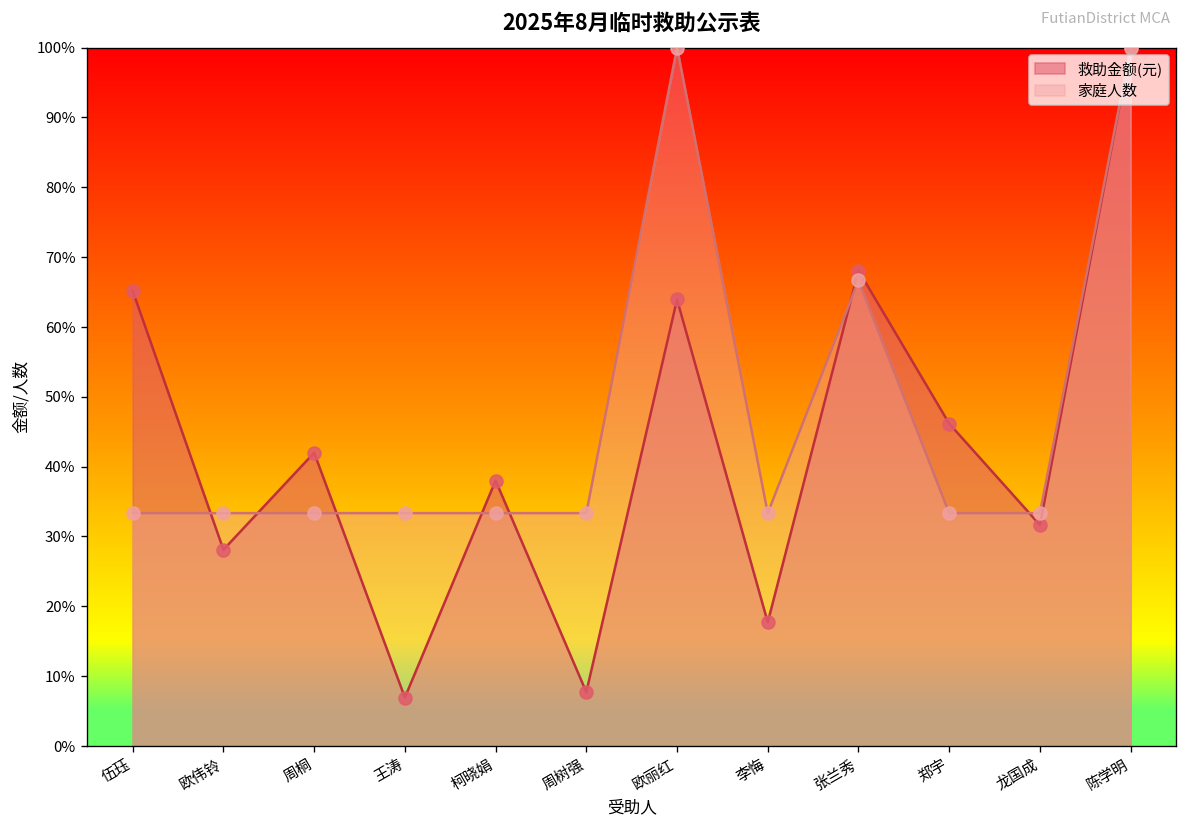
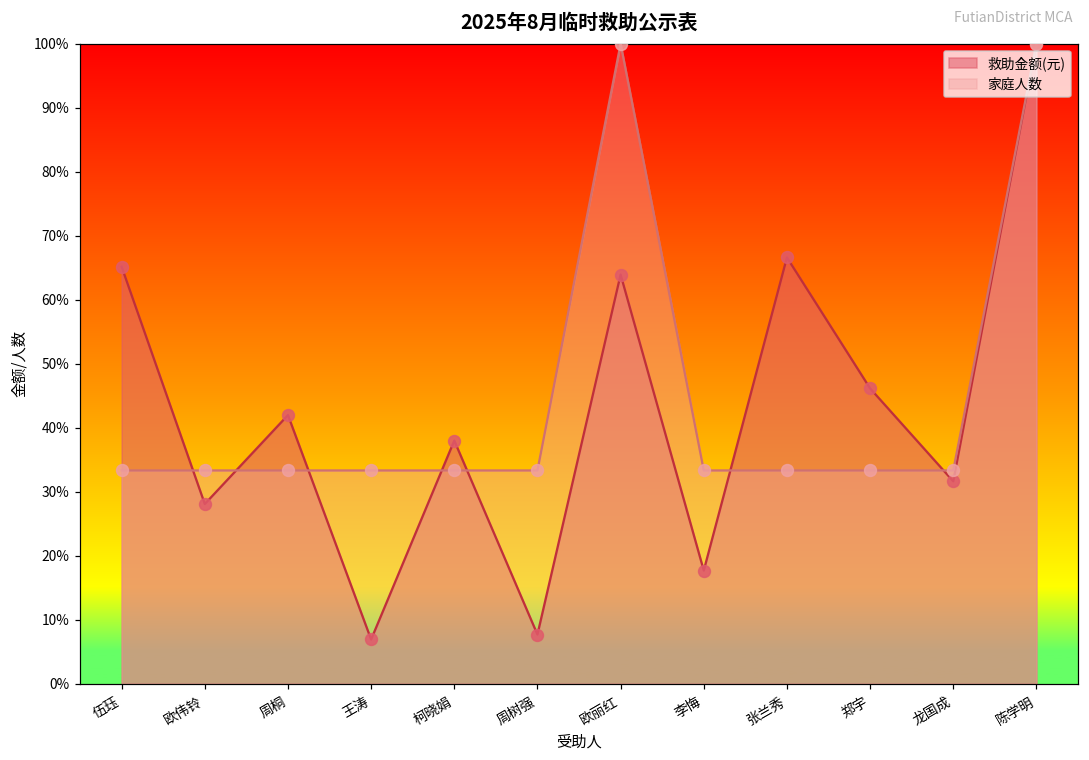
  {
    "救助金额(元)": {
      "伍珏": "65%",
      "欧伟铃": "28%",
      "周桐": "42%",
      "王涛": "7%",
      "柯晓娟": "38%",
      "周树强": "8%",
      "欧丽红": "64%",
      "李悔": "18%",
-     "张兰秀": "68%",
+     "张兰秀": "67%",
      "郑宇": "46%",
      "龙国成": "32%"
    },
    "家庭人数": {
      "伍珏": "33%",
      "欧伟铃": "33%",
      "周桐": "33%",
      "王涛": "33%",
      "柯晓娟": "33%",
      "周树强": "33%",
      "欧丽红": "100%",
      "李悔": "33%",
-     "张兰秀": "67%",
+     "张兰秀": "33%",
      "郑宇": "33%",
      "龙国成": "33%"
    }
  }
